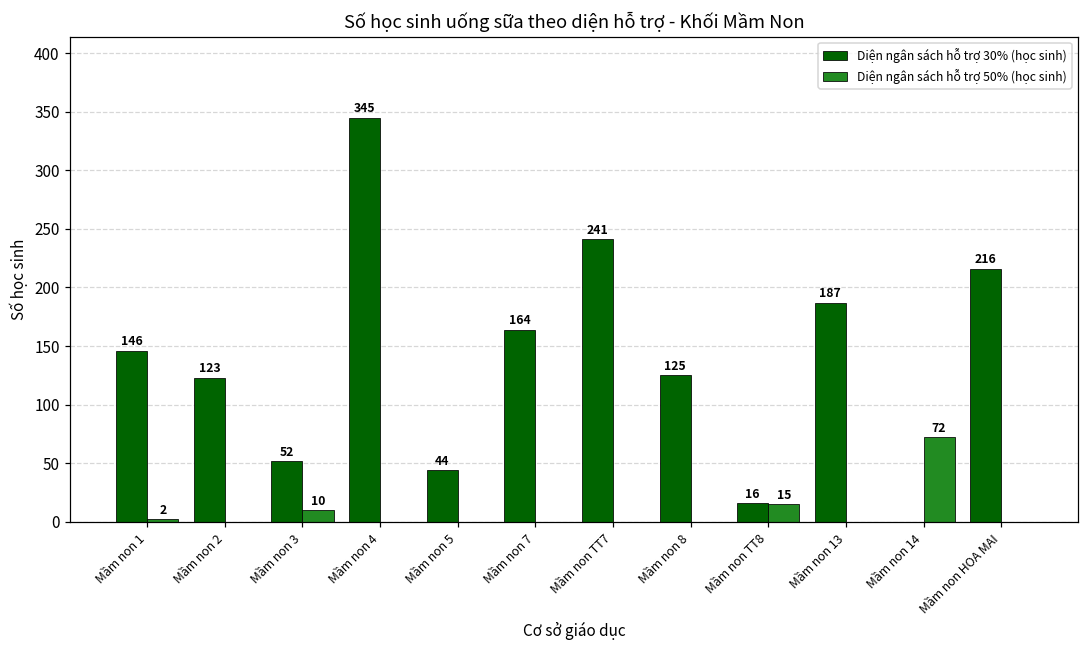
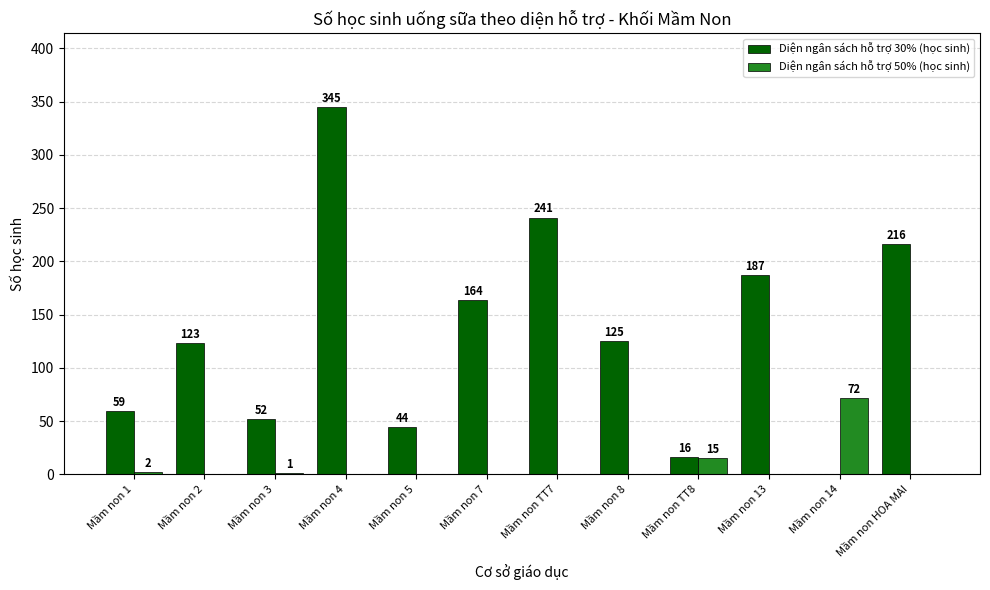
  {
    "Diện ngân sách hỗ trợ 30% (học sinh)": {
-     "Mầm non 1": 146,
+     "Mầm non 1": 59,
      "Mầm non 2": 123,
      "Mầm non 3": 52,
      "Mầm non 4": 345,
      "Mầm non 5": 44,
      "Mầm non 7": 164,
      "Mầm non TT7": 241,
      "Mầm non 8": 125,
      "Mầm non TT8": 16,
      "Mầm non 13": 187,
      "Mầm non HOA MAI": 216
    },
    "Diện ngân sách hỗ trợ 50% (học sinh)": {
      "Mầm non 1": 2,
-     "Mầm non 3": 10,
+     "Mầm non 3": 1,
      "Mầm non TT8": 15,
      "Mầm non 14": 72
    }
  }
